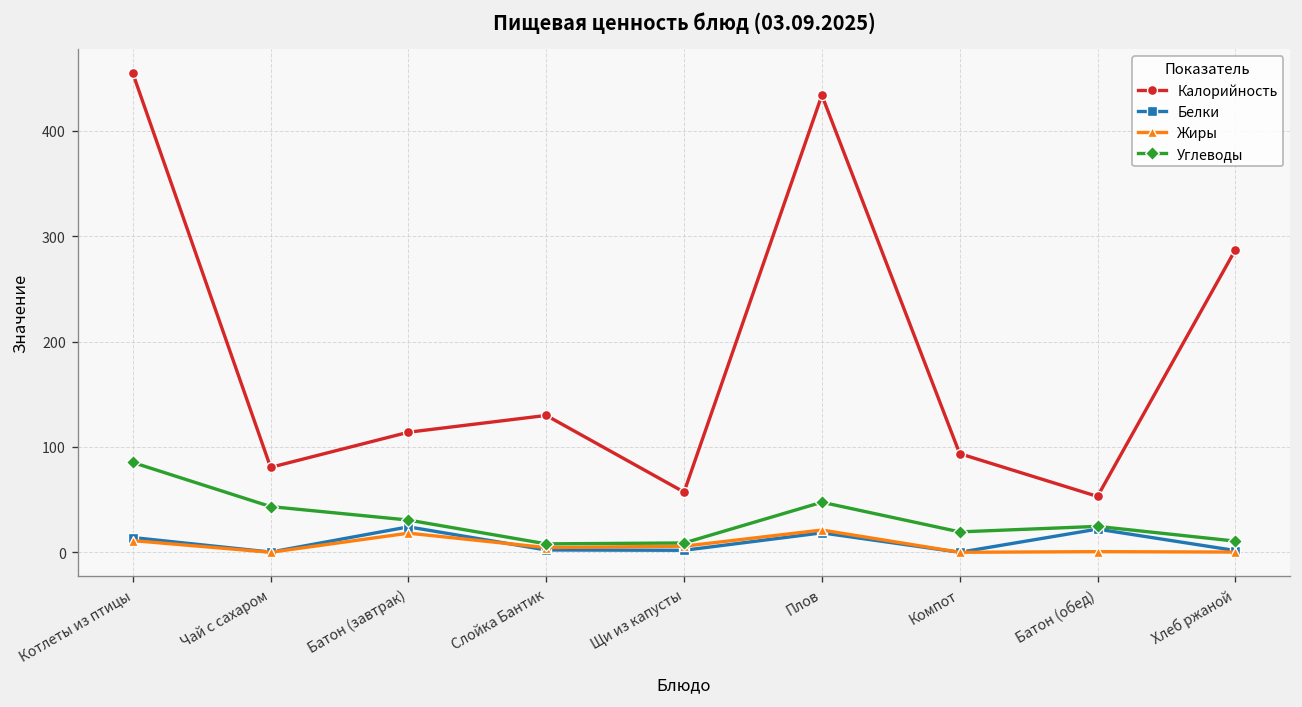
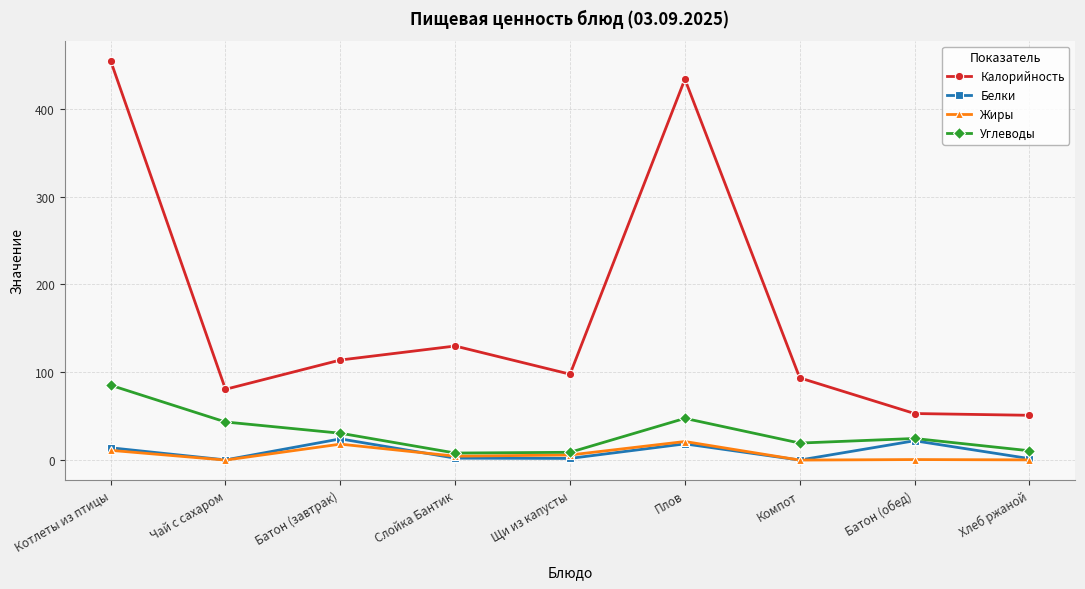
  {
    "Калорийность": {
      "Котлеты из птицы": 450,
      "Чай с сахаром": 80,
      "Батон (завтрак)": 110,
      "Слойка Бантик": 130,
-     "Щи из капусты": 60,
+     "Щи из капусты": 100,
      "Плов": 430,
      "Компот": 90,
      "Батон (обед)": 50,
-     "Хлеб ржаной": 290
+     "Хлеб ржаной": 50
    },
    "Белки": {
      "Батон (завтрак)": 20,
      "Щи из капусты": 0
    },
    "Жиры": {
      "Батон (завтрак)": 20,
      "Щи из капусты": 10,
      "Батон (обед)": 0
    },
    "Углеводы": {
      "Котлеты из птицы": 90,
      "Чай с сахаром": 40,
      "Батон (завтрак)": 30,
      "Слойка Бантик": 10,
      "Щи из капусты": 10,
      "Плов": 50,
      "Компот": 20,
      "Хлеб ржаной": 10
    }
  }
